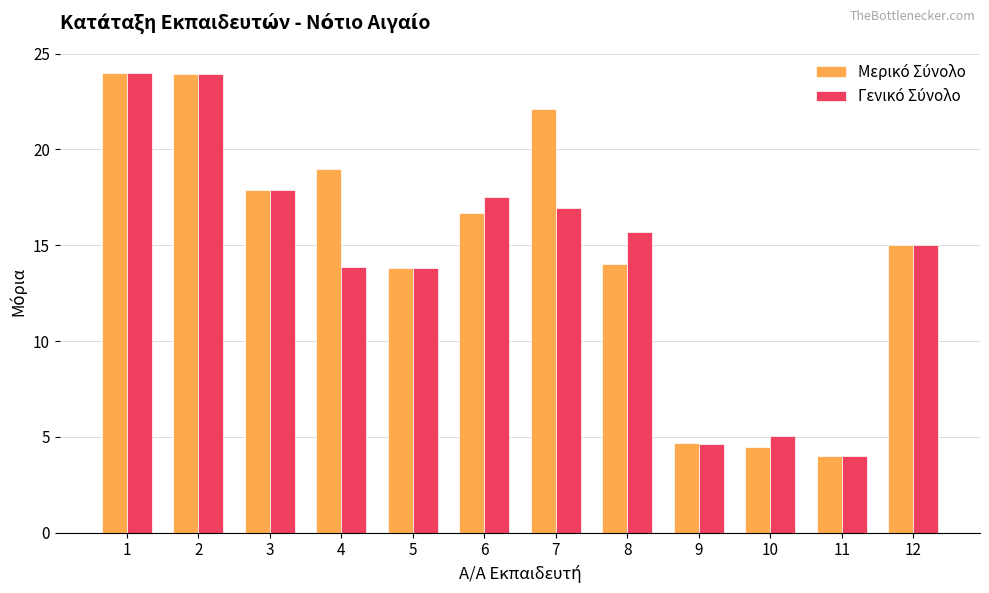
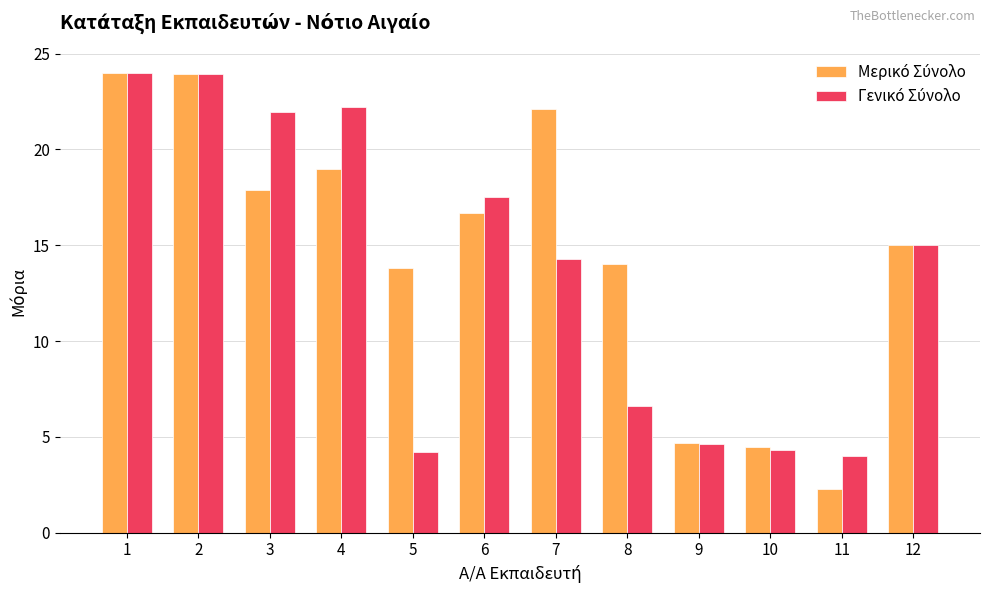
  {
    "Μερικό Σύνολο": {
      "1": 24.0,
      "2": 23.9,
      "3": 17.9,
      "4": 19.0,
      "5": 13.8,
      "6": 16.7,
      "7": 22.1,
      "8": 14.0,
      "9": 4.7,
      "10": 4.5,
-     "11": 4.0,
+     "11": 2.3,
      "12": 15.0
    },
    "Γενικό Σύνολο": {
      "1": 24.0,
      "2": 23.9,
-     "3": 17.9,
-     "4": 13.9,
-     "5": 13.8,
+     "3": 22.0,
+     "4": 22.2,
+     "5": 4.2,
      "6": 17.5,
-     "7": 16.9,
-     "8": 15.7,
+     "7": 14.3,
+     "8": 6.6,
      "9": 4.6,
-     "10": 5.0,
+     "10": 4.3,
      "11": 4.0,
      "12": 15.0
    }
  }
